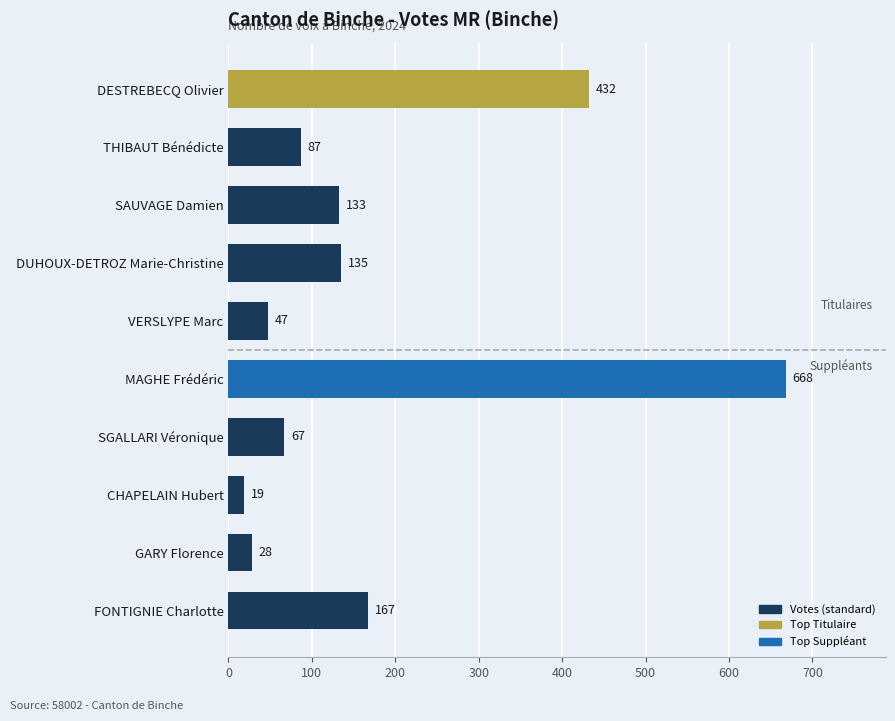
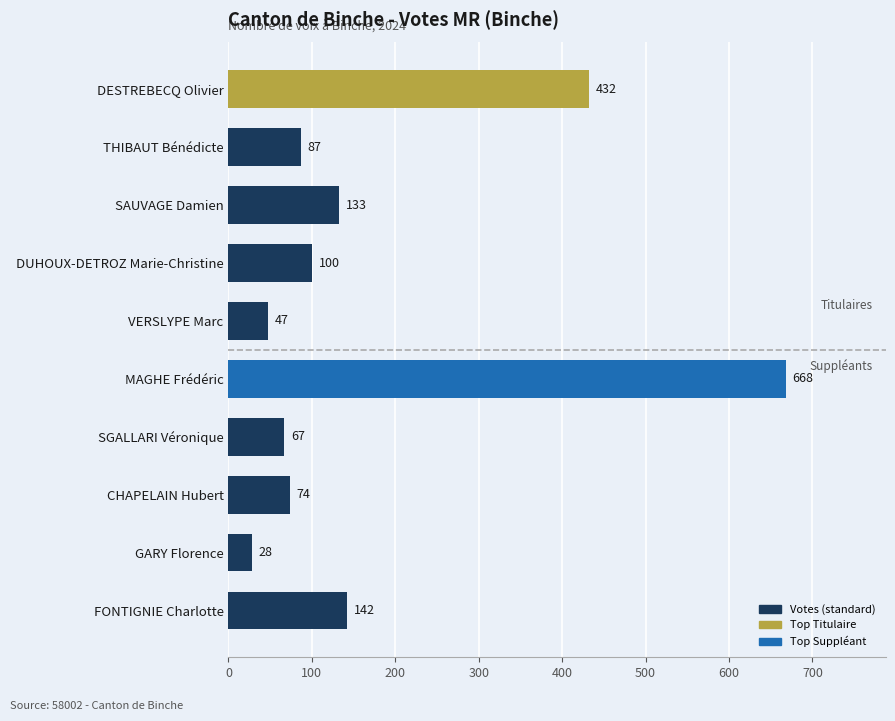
  {
    "DESTREBECQ Olivier": 432,
    "THIBAUT Bénédicte": 87,
    "SAUVAGE Damien": 133,
-   "DUHOUX-DETROZ Marie-Christine": 135,
+   "DUHOUX-DETROZ Marie-Christine": 100,
    "VERSLYPE Marc": 47,
    "MAGHE Frédéric": 668,
    "SGALLARI Véronique": 67,
-   "CHAPELAIN Hubert": 19,
+   "CHAPELAIN Hubert": 74,
    "GARY Florence": 28,
-   "FONTIGNIE Charlotte": 167
+   "FONTIGNIE Charlotte": 142
  }
